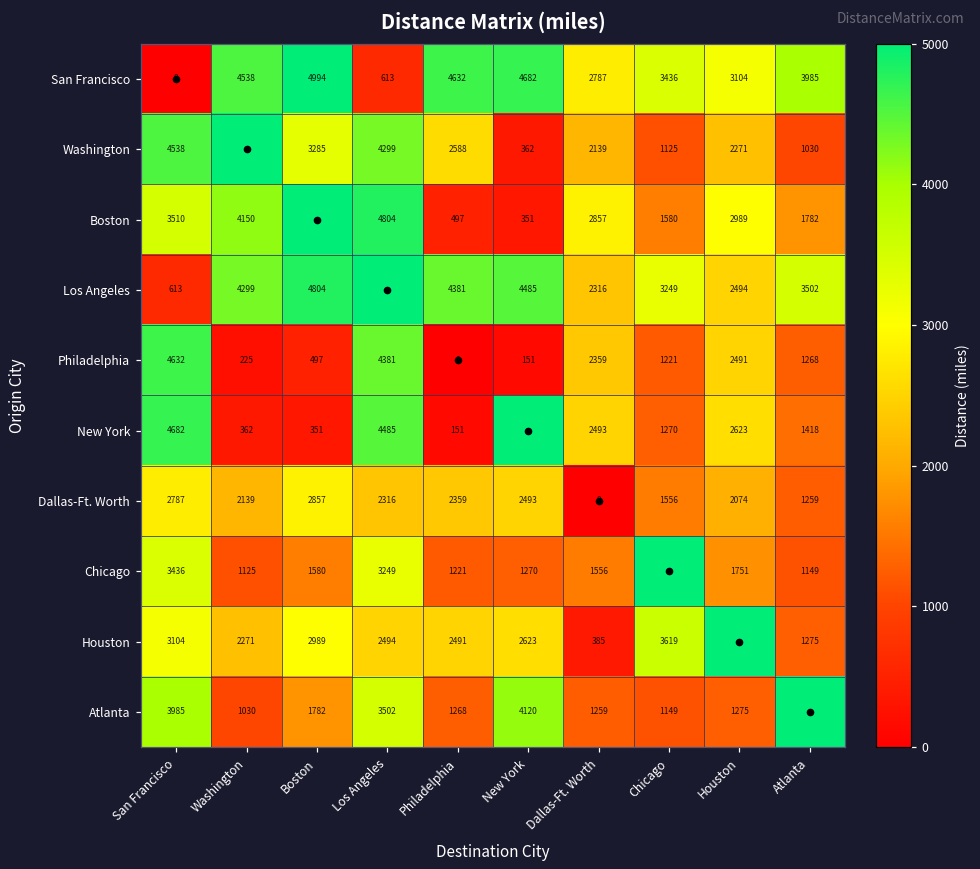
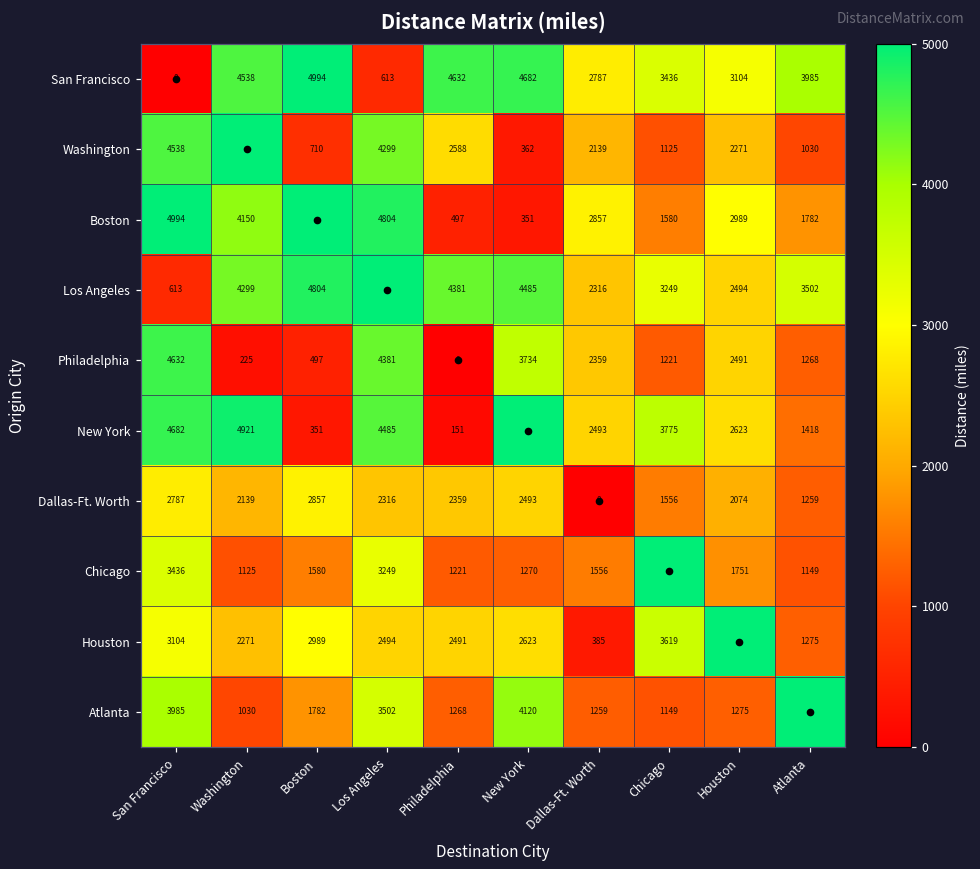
  {
    "San Francisco": {
      "Washington": 4538,
      "Boston": 4994,
      "Los Angeles": 613,
      "Philadelphia": 4632,
      "New York": 4682,
      "Dallas-Ft. Worth": 2787,
      "Chicago": 3436,
      "Houston": 3104,
      "Atlanta": 3985
    },
    "Washington": {
      "San Francisco": 4538,
-     "Boston": 3285,
+     "Boston": 710,
      "Los Angeles": 4299,
      "Philadelphia": 2588,
      "New York": 362,
      "Dallas-Ft. Worth": 2139,
      "Chicago": 1125,
      "Houston": 2271,
      "Atlanta": 1030
    },
    "Boston": {
-     "San Francisco": 3510,
+     "San Francisco": 4994,
      "Washington": 4150,
      "Los Angeles": 4804,
      "Philadelphia": 497,
      "New York": 351,
      "Dallas-Ft. Worth": 2857,
      "Chicago": 1580,
      "Houston": 2989,
      "Atlanta": 1782
    },
    "Los Angeles": {
      "San Francisco": 613,
      "Washington": 4299,
      "Boston": 4804,
      "Philadelphia": 4381,
      "New York": 4485,
      "Dallas-Ft. Worth": 2316,
      "Chicago": 3249,
      "Houston": 2494,
      "Atlanta": 3502
    },
    "Philadelphia": {
      "San Francisco": 4632,
      "Washington": 225,
      "Boston": 497,
      "Los Angeles": 4381,
-     "New York": 151,
+     "New York": 3734,
      "Dallas-Ft. Worth": 2359,
      "Chicago": 1221,
      "Houston": 2491,
      "Atlanta": 1268
    },
    "New York": {
      "San Francisco": 4682,
-     "Washington": 362,
+     "Washington": 4921,
      "Boston": 351,
      "Los Angeles": 4485,
      "Philadelphia": 151,
      "Dallas-Ft. Worth": 2493,
-     "Chicago": 1270,
+     "Chicago": 3775,
      "Houston": 2623,
      "Atlanta": 1418
    },
    "Dallas-Ft. Worth": {
      "San Francisco": 2787,
      "Washington": 2139,
      "Boston": 2857,
      "Los Angeles": 2316,
      "Philadelphia": 2359,
      "New York": 2493,
      "Chicago": 1556,
      "Houston": 2074,
      "Atlanta": 1259
    },
    "Chicago": {
      "San Francisco": 3436,
      "Washington": 1125,
      "Boston": 1580,
      "Los Angeles": 3249,
      "Philadelphia": 1221,
      "New York": 1270,
      "Dallas-Ft. Worth": 1556,
      "Houston": 1751,
      "Atlanta": 1149
    },
    "Houston": {
      "San Francisco": 3104,
      "Washington": 2271,
      "Boston": 2989,
      "Los Angeles": 2494,
      "Philadelphia": 2491,
      "New York": 2623,
      "Dallas-Ft. Worth": 385,
      "Chicago": 3619,
      "Atlanta": 1275
    },
    "Atlanta": {
      "San Francisco": 3985,
      "Washington": 1030,
      "Boston": 1782,
      "Los Angeles": 3502,
      "Philadelphia": 1268,
      "New York": 4120,
      "Dallas-Ft. Worth": 1259,
      "Chicago": 1149,
      "Houston": 1275
    }
  }
